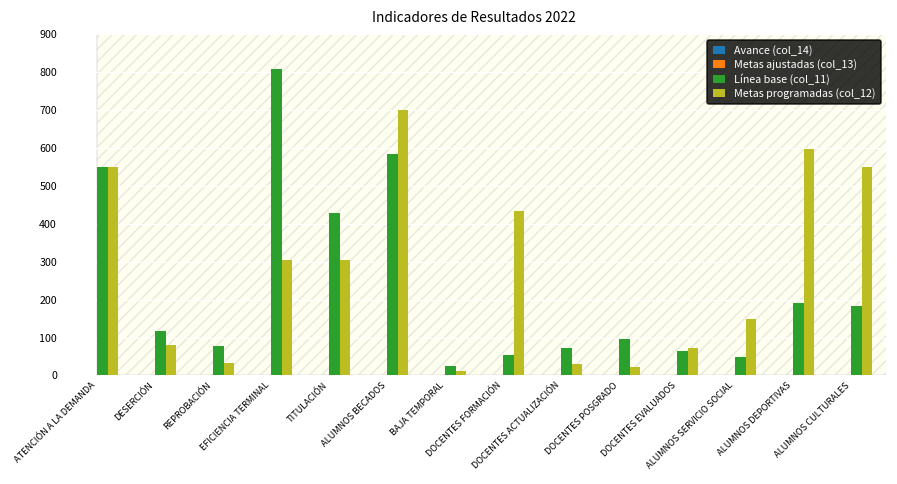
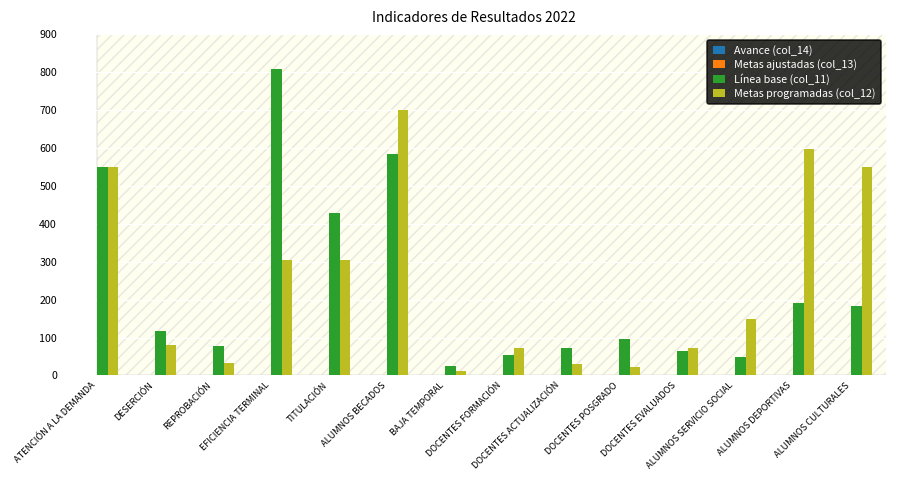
  {
    "Avance (col_14)": {
      "ATENCIÓN A LA DEMANDA": 0,
      "DESERCIÓN": 0,
      "REPROBACIÓN": 0,
      "EFICIENCIA TERMINAL": 0,
      "TITULACIÓN": 0,
      "ALUMNOS BECADOS": 0,
      "BAJA TEMPORAL": 0,
      "DOCENTES FORMACIÓN": 0,
      "DOCENTES ACTUALIZACIÓN": 0,
      "DOCENTES POSGRADO": 0,
      "DOCENTES EVALUADOS": 0,
      "ALUMNOS SERVICIO SOCIAL": 0,
      "ALUMNOS DEPORTIVAS": 0,
      "ALUMNOS CULTURALES": 0
    },
    "Metas ajustadas (col_13)": {
      "ATENCIÓN A LA DEMANDA": 0,
      "DESERCIÓN": 0,
      "REPROBACIÓN": 0,
      "EFICIENCIA TERMINAL": 0,
      "TITULACIÓN": 0,
      "ALUMNOS BECADOS": 0,
      "BAJA TEMPORAL": 0,
      "DOCENTES FORMACIÓN": 0,
      "DOCENTES ACTUALIZACIÓN": 0,
      "DOCENTES POSGRADO": 0,
      "DOCENTES EVALUADOS": 0,
      "ALUMNOS SERVICIO SOCIAL": 0,
      "ALUMNOS DEPORTIVAS": 0,
      "ALUMNOS CULTURALES": 0
    },
    "Línea base (col_11)": {
      "ATENCIÓN A LA DEMANDA": 550,
      "DESERCIÓN": 120,
      "REPROBACIÓN": 80,
      "EFICIENCIA TERMINAL": 810,
      "TITULACIÓN": 430,
      "ALUMNOS BECADOS": 580,
      "BAJA TEMPORAL": 30,
      "DOCENTES FORMACIÓN": 60,
      "DOCENTES ACTUALIZACIÓN": 70,
      "DOCENTES POSGRADO": 100,
      "DOCENTES EVALUADOS": 70,
      "ALUMNOS SERVICIO SOCIAL": 50,
      "ALUMNOS DEPORTIVAS": 190,
      "ALUMNOS CULTURALES": 180
    },
    "Metas programadas (col_12)": {
      "ATENCIÓN A LA DEMANDA": 550,
      "DESERCIÓN": 80,
      "REPROBACIÓN": 30,
      "EFICIENCIA TERMINAL": 310,
      "TITULACIÓN": 310,
      "ALUMNOS BECADOS": 700,
      "BAJA TEMPORAL": 10,
-     "DOCENTES FORMACIÓN": 440,
+     "DOCENTES FORMACIÓN": 70,
      "DOCENTES ACTUALIZACIÓN": 30,
      "DOCENTES POSGRADO": 20,
      "DOCENTES EVALUADOS": 70,
      "ALUMNOS SERVICIO SOCIAL": 150,
      "ALUMNOS DEPORTIVAS": 600,
      "ALUMNOS CULTURALES": 550
    }
  }
